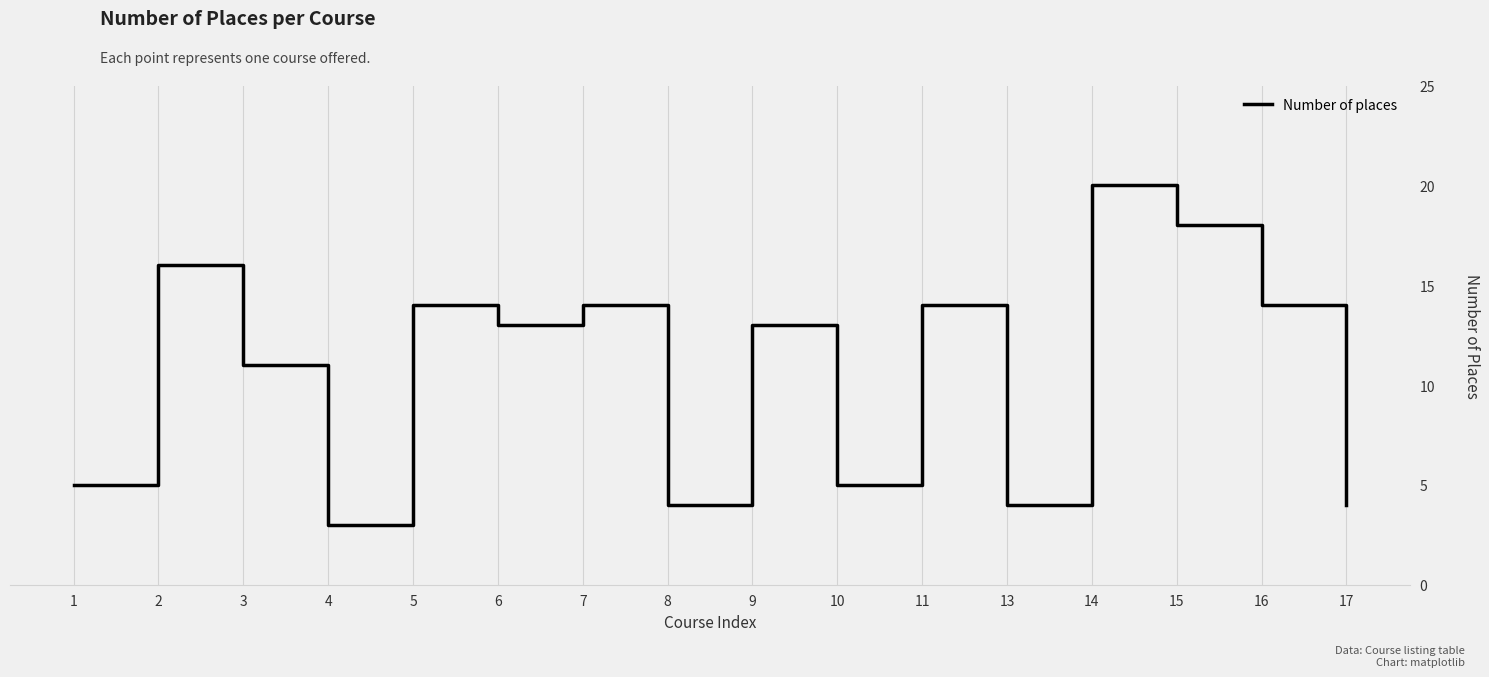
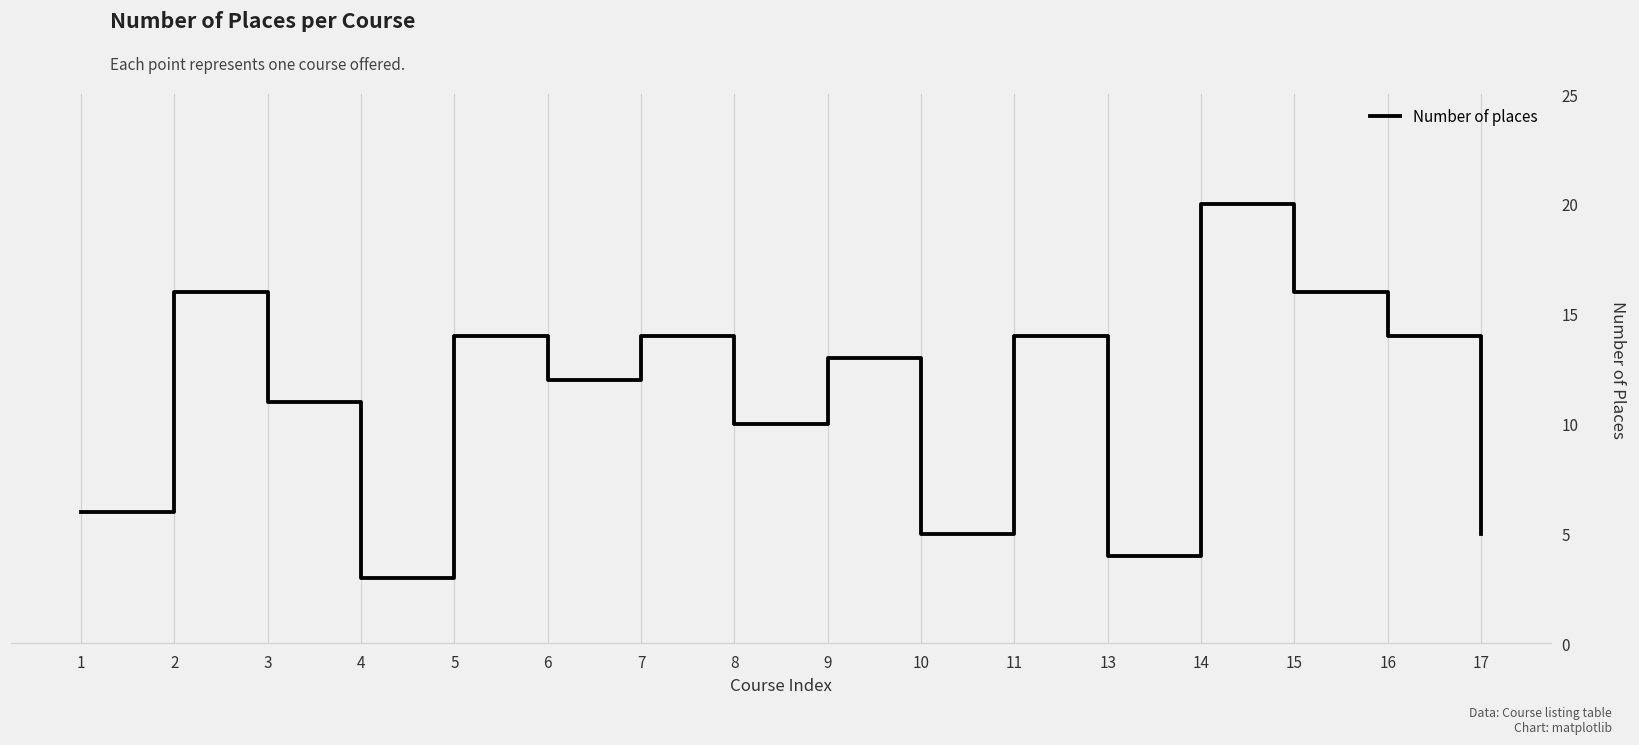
  {
-   "1": 5,
+   "1": 6,
    "2": 16,
    "3": 11,
    "4": 3,
    "5": 14,
-   "6": 13,
+   "6": 12,
    "7": 14,
-   "8": 4,
+   "8": 10,
    "9": 13,
    "10": 5,
    "11": 14,
    "13": 4,
    "14": 20,
-   "15": 18,
+   "15": 16,
    "16": 14,
-   "17": 4
+   "17": 5
  }
